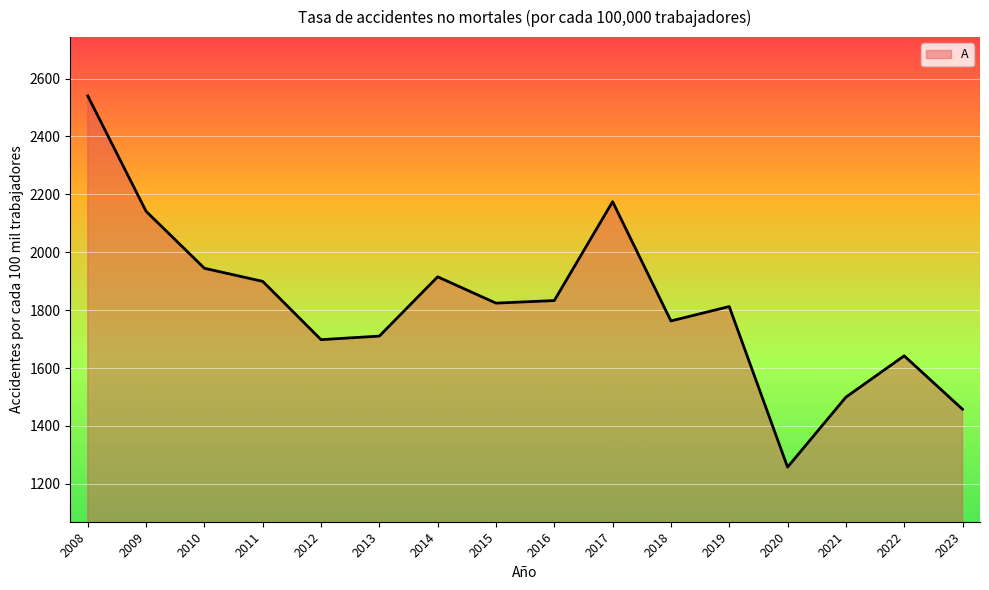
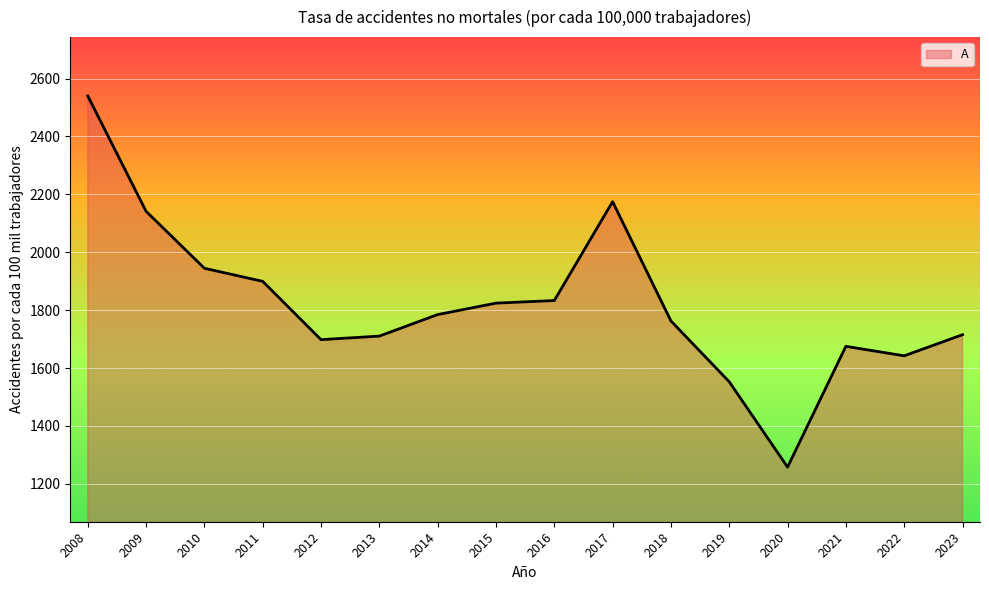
  {
    "2008": 2540,
    "2009": 2140,
    "2010": 1940,
    "2011": 1900,
    "2012": 1700,
    "2013": 1710,
-   "2014": 1920,
+   "2014": 1780,
    "2015": 1820,
    "2016": 1830,
    "2017": 2170,
    "2018": 1760,
-   "2019": 1810,
+   "2019": 1550,
    "2020": 1260,
-   "2021": 1500,
+   "2021": 1670,
    "2022": 1640,
-   "2023": 1460
+   "2023": 1720
  }
